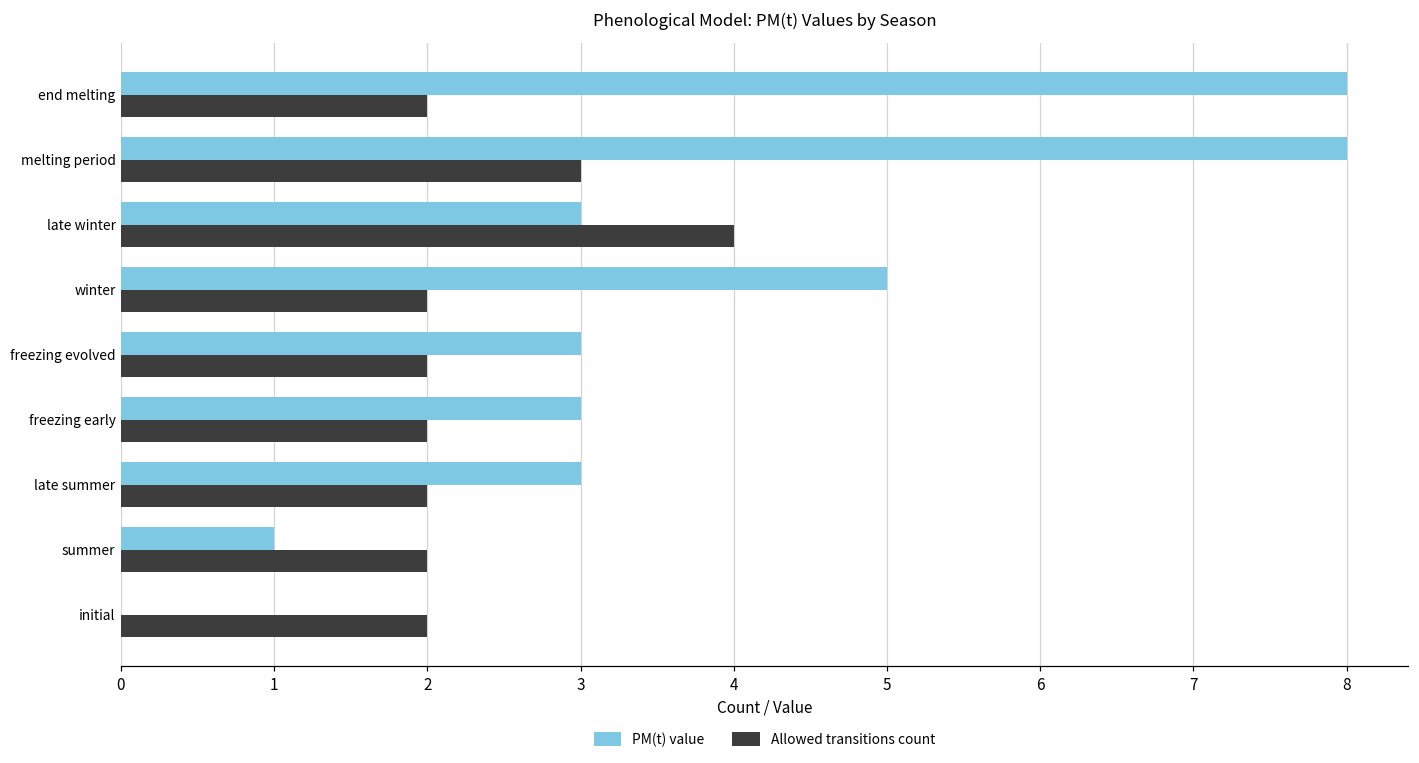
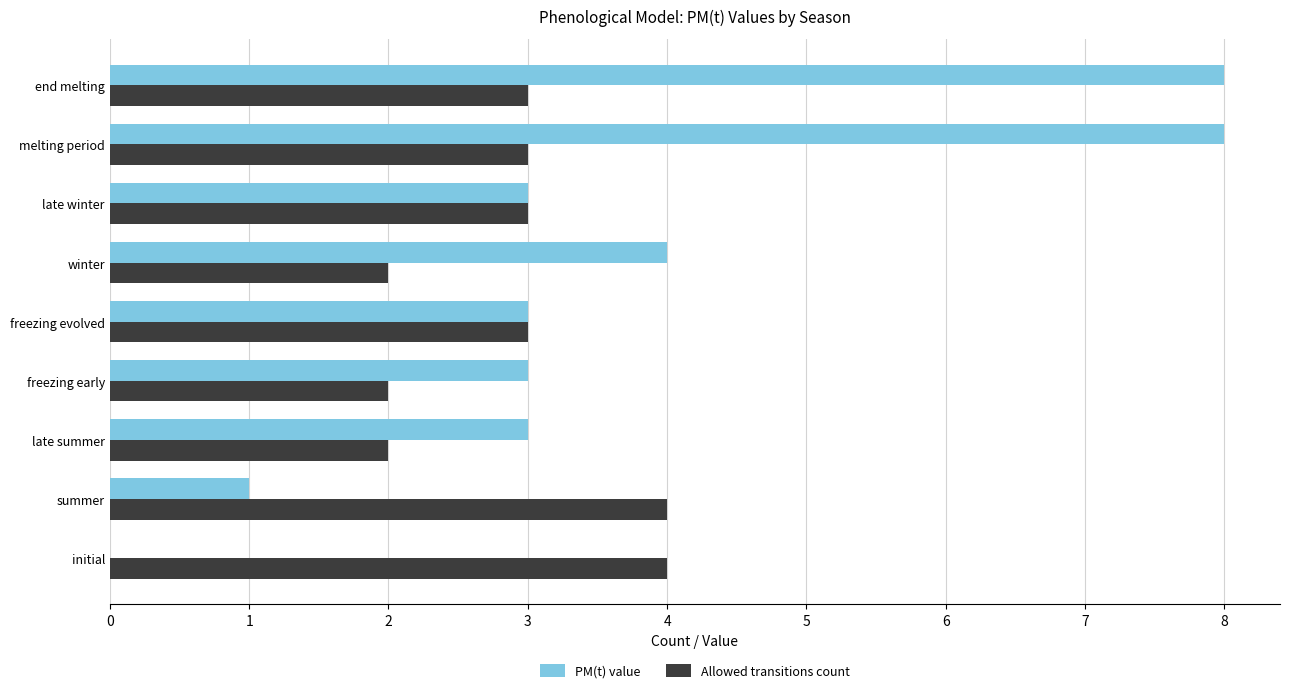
  {
    "PM(t) value": {
      "end melting": 8,
      "melting period": 8,
      "late winter": 3,
-     "winter": 5,
+     "winter": 4,
      "freezing evolved": 3,
      "freezing early": 3,
      "late summer": 3,
      "summer": 1,
      "initial": 0
    },
    "Allowed transitions count": {
-     "end melting": 2,
+     "end melting": 3,
      "melting period": 3,
-     "late winter": 4,
+     "late winter": 3,
      "winter": 2,
-     "freezing evolved": 2,
+     "freezing evolved": 3,
      "freezing early": 2,
      "late summer": 2,
-     "summer": 2,
-     "initial": 2
+     "summer": 4,
+     "initial": 4
    }
  }
